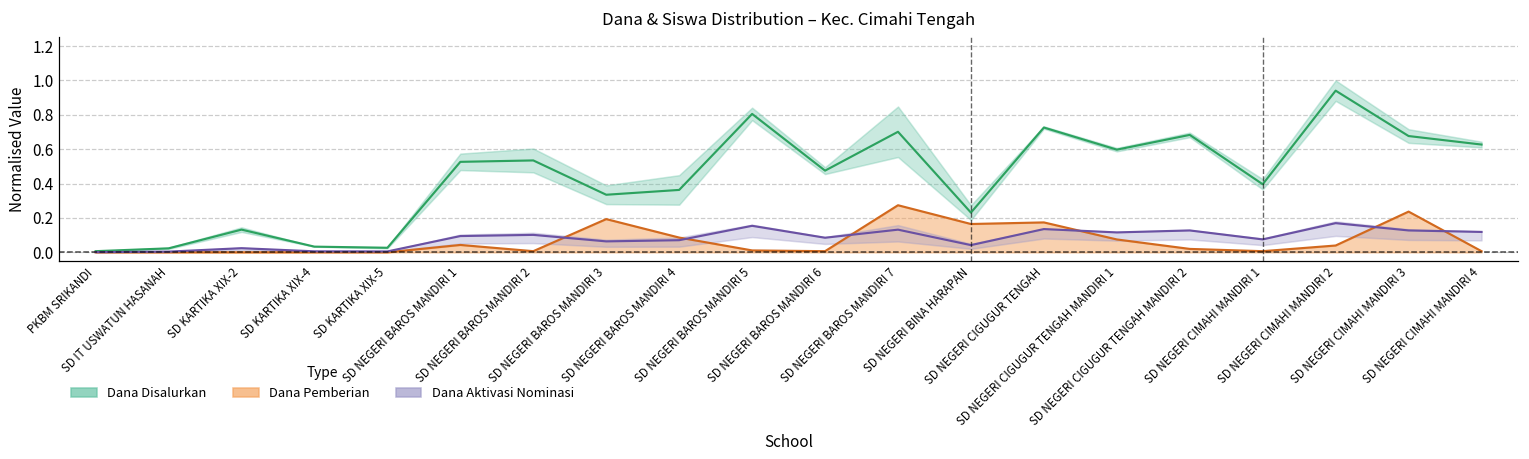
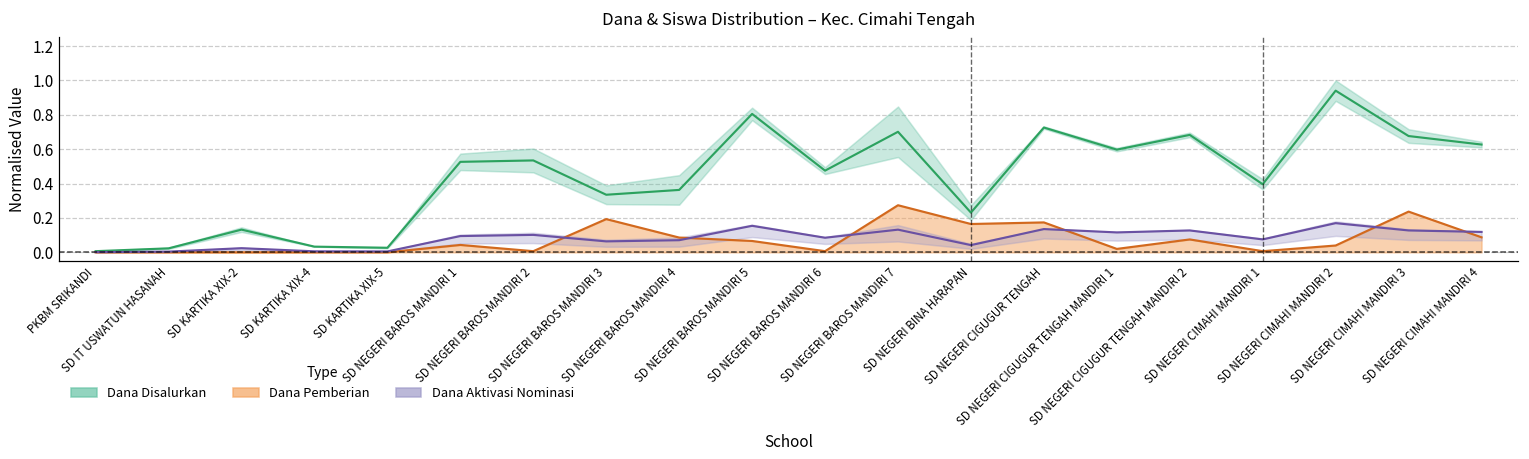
  {
    "Dana Pemberian": {
      "SD KARTIKA XIX-2": 0.00,
      "SD NEGERI BAROS MANDIRI 1": 0.04,
      "SD NEGERI BAROS MANDIRI 2": 0.01,
      "SD NEGERI BAROS MANDIRI 3": 0.19,
-     "SD NEGERI BAROS MANDIRI 5": 0.01,
+     "SD NEGERI BAROS MANDIRI 5": 0.07,
      "SD NEGERI BAROS MANDIRI 6": 0.01,
      "SD NEGERI BAROS MANDIRI 7": 0.27,
      "SD NEGERI BINA HARAPAN": 0.16,
      "SD NEGERI CIGUGUR TENGAH": 0.17,
-     "SD NEGERI CIGUGUR TENGAH MANDIRI 1": 0.07,
-     "SD NEGERI CIGUGUR TENGAH MANDIRI 2": 0.02,
+     "SD NEGERI CIGUGUR TENGAH MANDIRI 1": 0.02,
+     "SD NEGERI CIGUGUR TENGAH MANDIRI 2": 0.07,
      "SD NEGERI CIMAHI MANDIRI 1": 0.01,
      "SD NEGERI CIMAHI MANDIRI 2": 0.04,
      "SD NEGERI CIMAHI MANDIRI 3": 0.24,
-     "SD NEGERI CIMAHI MANDIRI 4": 0.01
+     "SD NEGERI CIMAHI MANDIRI 4": 0.09
    }
  }
